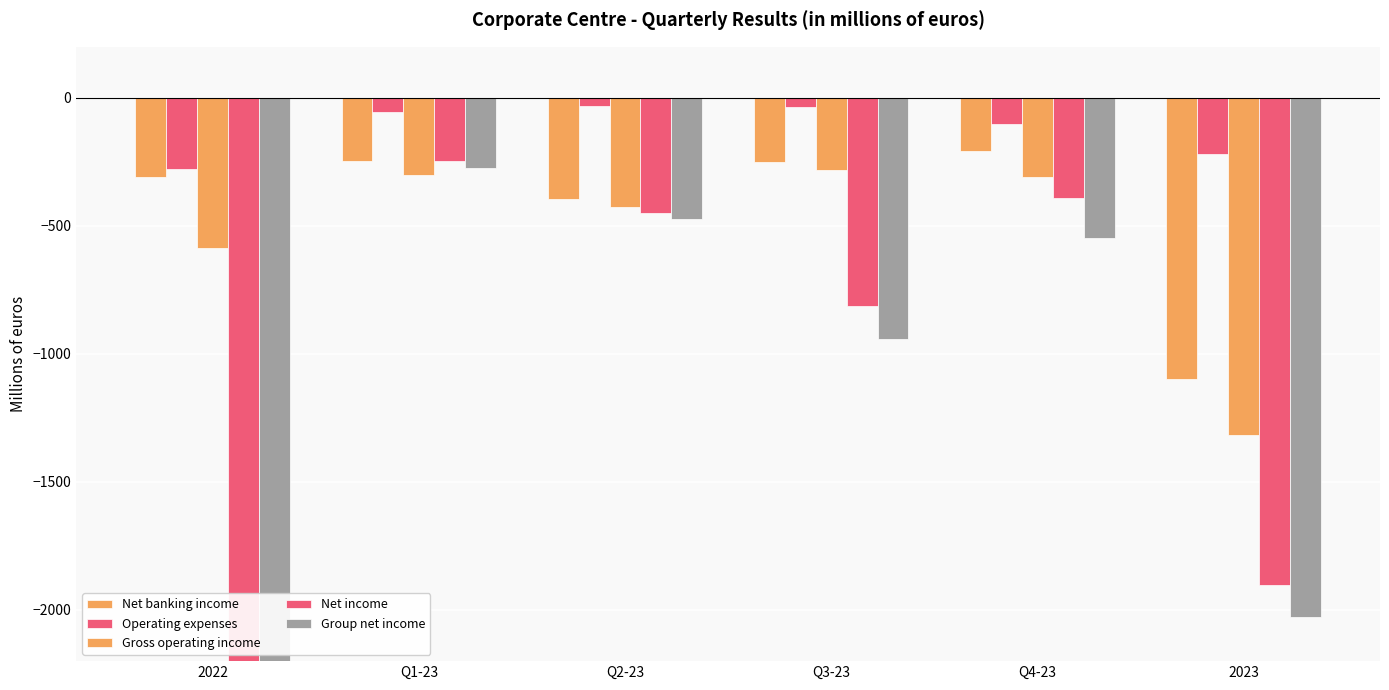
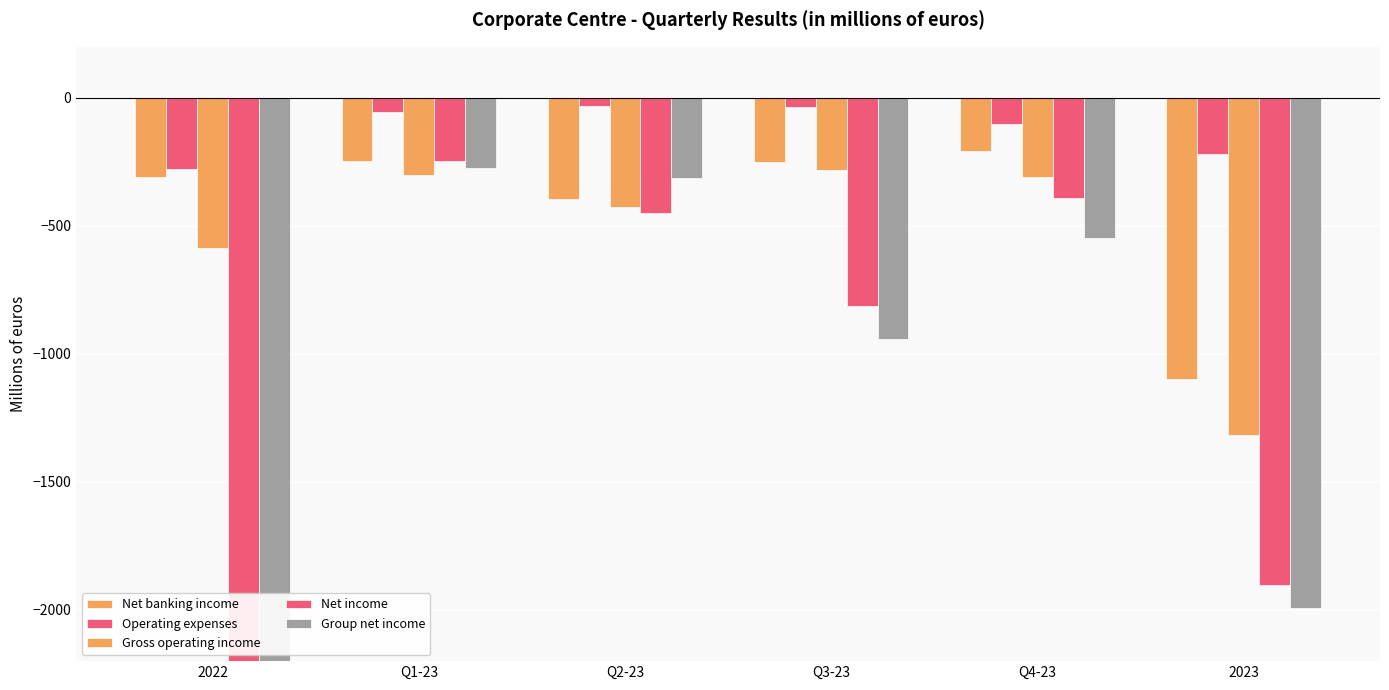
  {
    "Group net income": {
      "Q1-23": -270,
-     "Q2-23": -470,
+     "Q2-23": -310,
      "Q3-23": -940,
      "Q4-23": -550,
-     "2023": -2030
+     "2023": -1990
    }
  }
